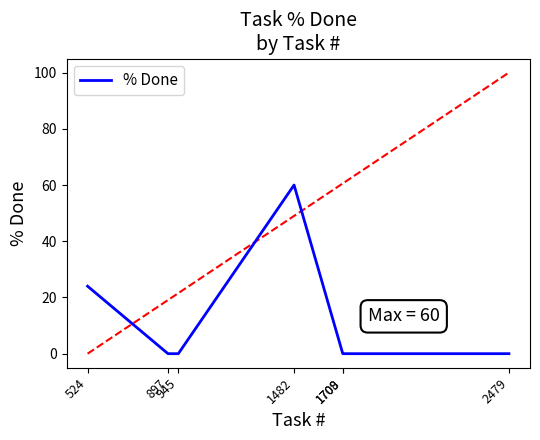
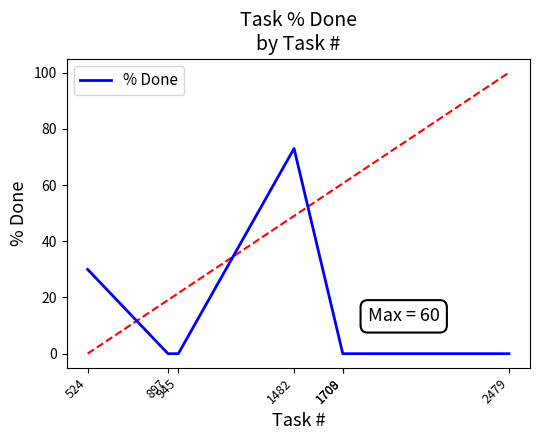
  {
    "% Done": {
-     "524": 24,
+     "524": 30,
      "897": 0,
      "945": 0,
-     "1482": 60,
+     "1482": 73,
      "1708": 0,
      "1709": 0,
      "2479": 0
    }
  }
